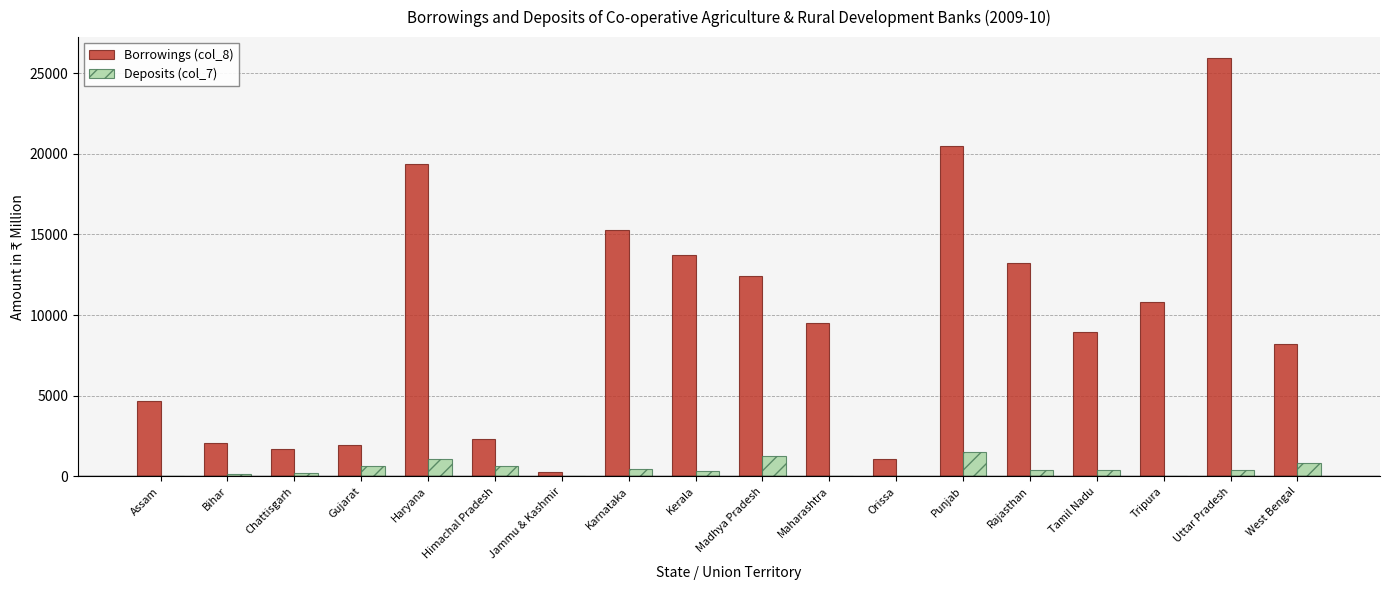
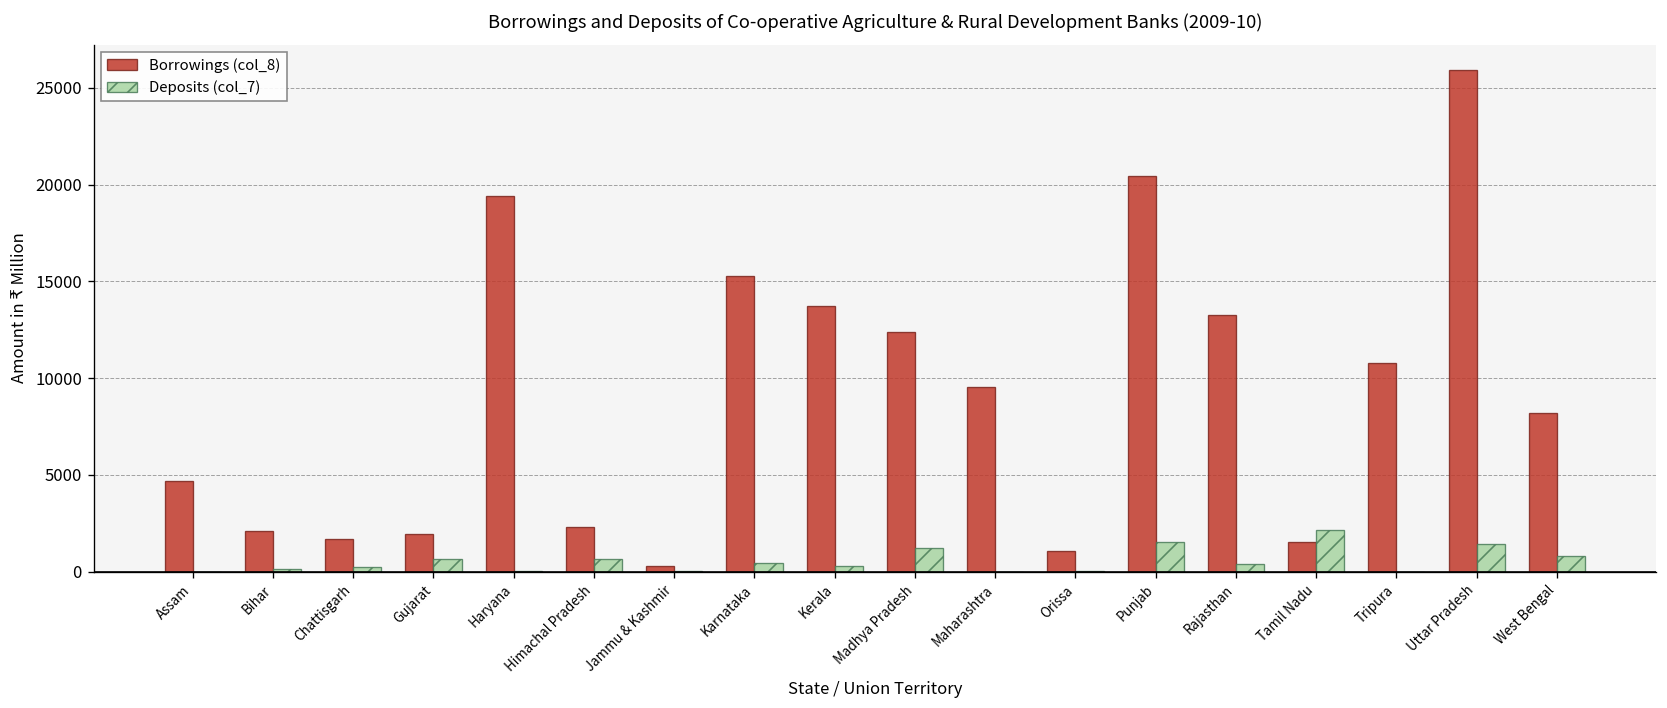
  {
    "Borrowings (col_8)": {
      "Assam": 4700,
      "Bihar": 2100,
      "Chattisgarh": 1700,
      "Gujarat": 1900,
      "Haryana": 19400,
      "Himachal Pradesh": 2300,
      "Jammu & Kashmir": 300,
      "Karnataka": 15300,
      "Kerala": 13700,
      "Madhya Pradesh": 12400,
      "Maharashtra": 9500,
      "Orissa": 1100,
      "Punjab": 20500,
      "Rajasthan": 13300,
-     "Tamil Nadu": 9000,
+     "Tamil Nadu": 1500,
      "Tripura": 10800,
      "Uttar Pradesh": 25900,
      "West Bengal": 8200
    },
    "Deposits (col_7)": {
      "Chattisgarh": 200,
      "Gujarat": 600,
-     "Haryana": 1100,
+     "Haryana": 0,
      "Himachal Pradesh": 700,
      "Karnataka": 400,
      "Kerala": 300,
      "Madhya Pradesh": 1200,
      "Punjab": 1500,
      "Rajasthan": 400,
-     "Tamil Nadu": 400,
+     "Tamil Nadu": 2100,
      "Tripura": 0,
-     "Uttar Pradesh": 400,
+     "Uttar Pradesh": 1400,
      "West Bengal": 800
    }
  }
